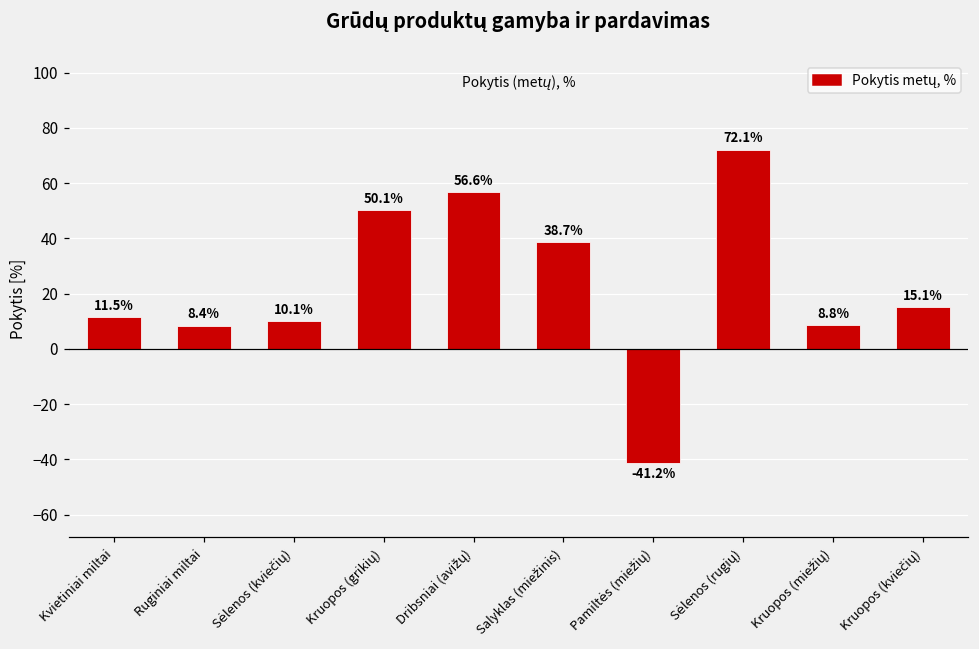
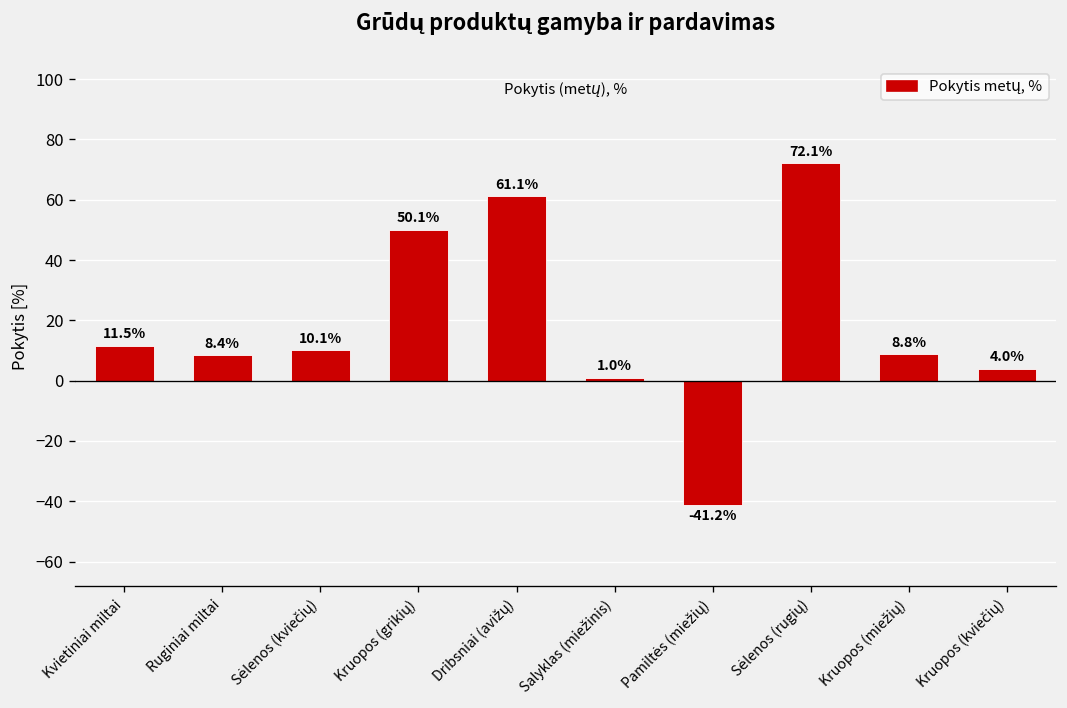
  {
    "Kvietiniai miltai": "11.5%",
    "Ruginiai miltai": "8.4%",
    "Sėlenos (kviečių)": "10.1%",
    "Kruopos (grikių)": "50.1%",
-   "Dribsniai (avižų)": "56.6%",
-   "Salyklas (miežinis)": "38.7%",
+   "Dribsniai (avižų)": "61.1%",
+   "Salyklas (miežinis)": "1.0%",
    "Pamiltės (miežių)": "-41.2%",
    "Sėlenos (rugių)": "72.1%",
    "Kruopos (miežių)": "8.8%",
-   "Kruopos (kviečių)": "15.1%"
+   "Kruopos (kviečių)": "4.0%"
  }
